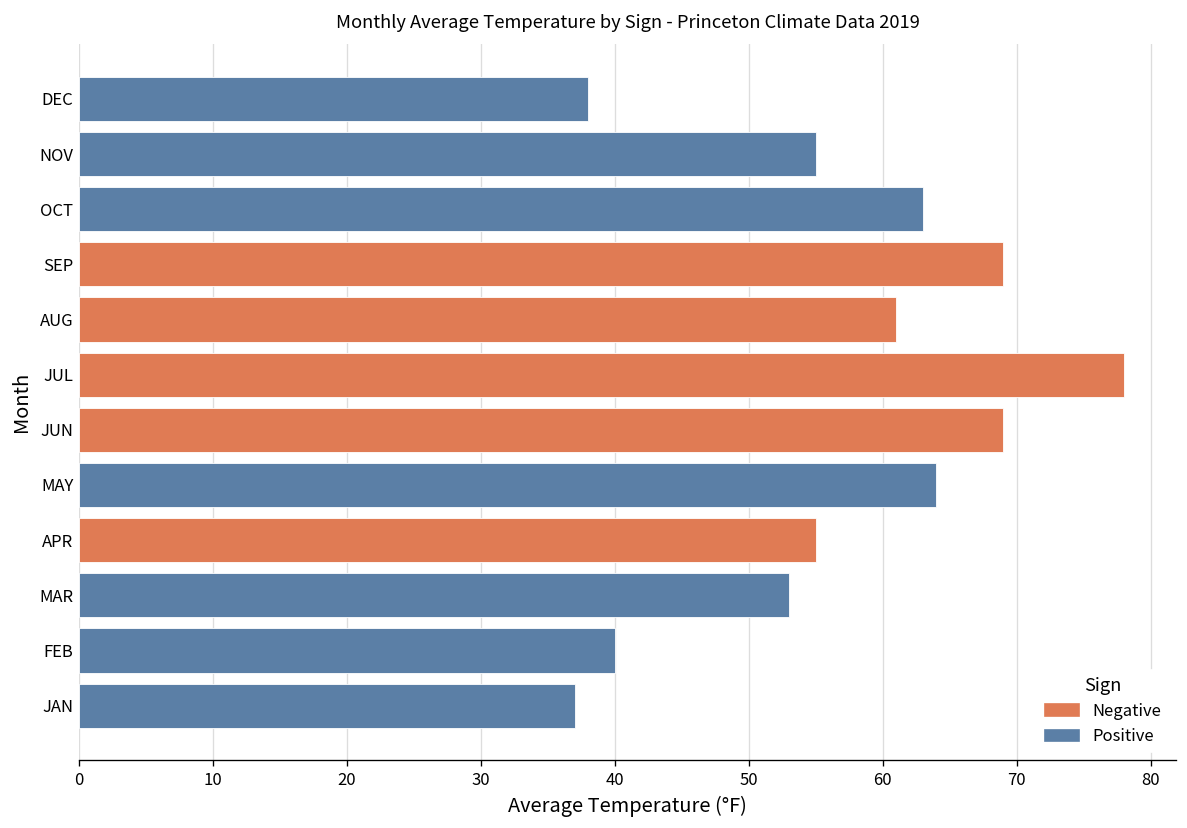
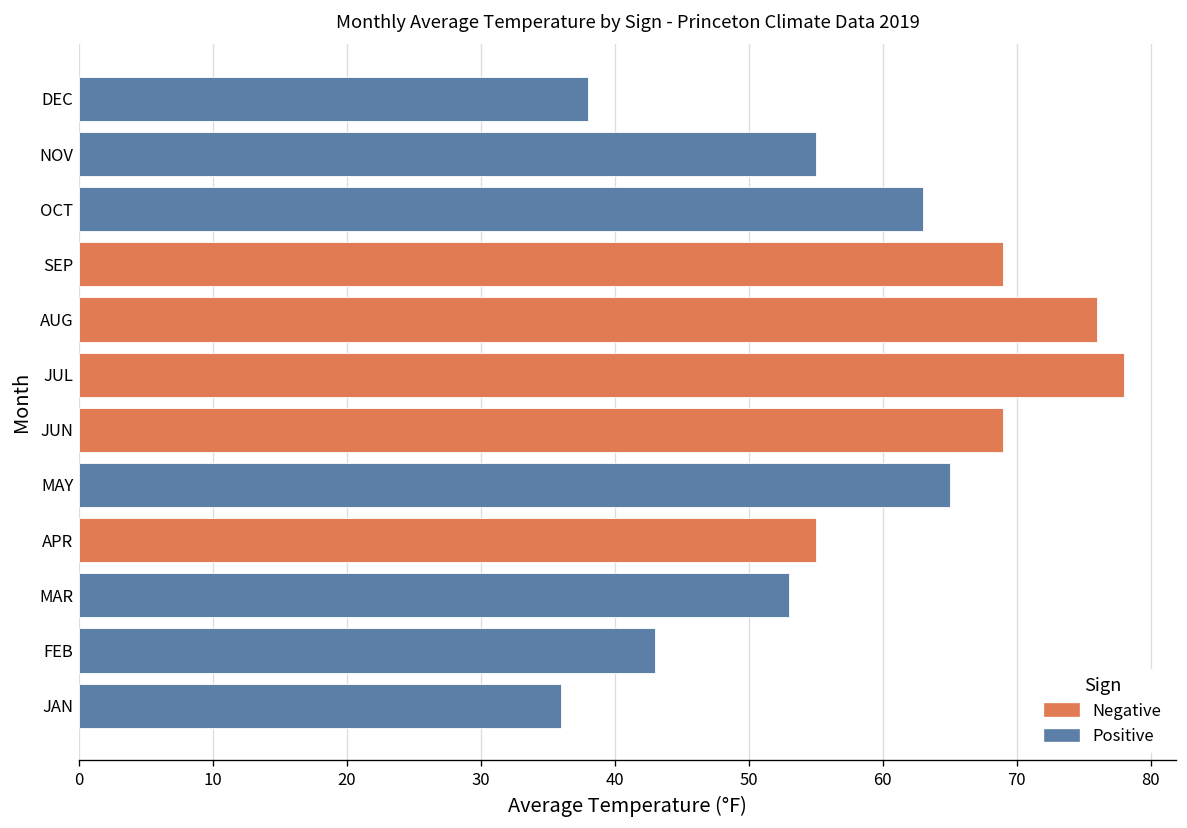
  {
    "DEC": 38,
    "NOV": 55,
    "OCT": 63,
    "SEP": 69,
-   "AUG": 61,
+   "AUG": 76,
    "JUL": 78,
    "JUN": 69,
-   "MAY": 64,
+   "MAY": 65,
    "APR": 55,
    "MAR": 53,
-   "FEB": 40,
-   "JAN": 37
+   "FEB": 43,
+   "JAN": 36
  }
